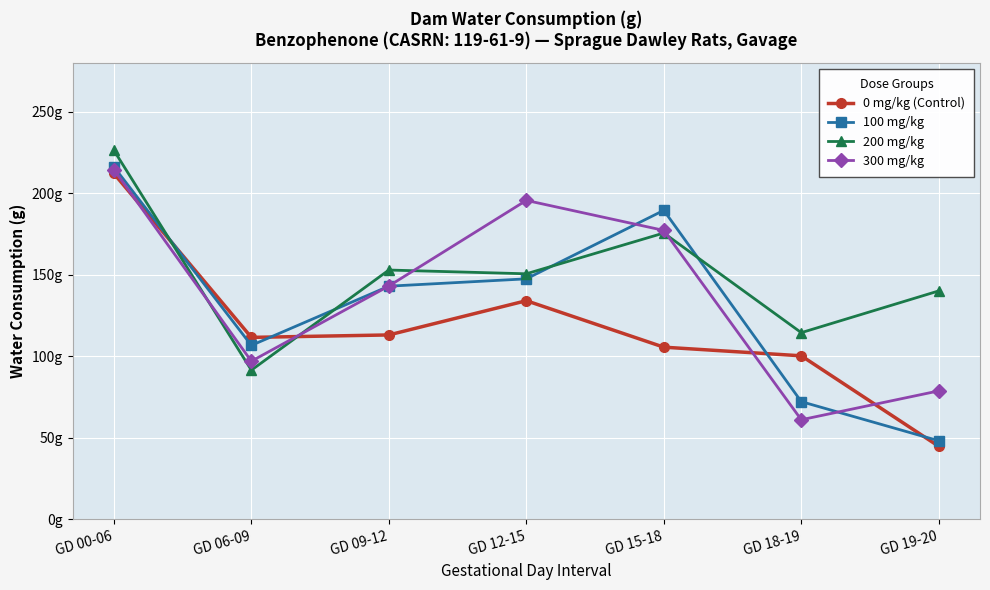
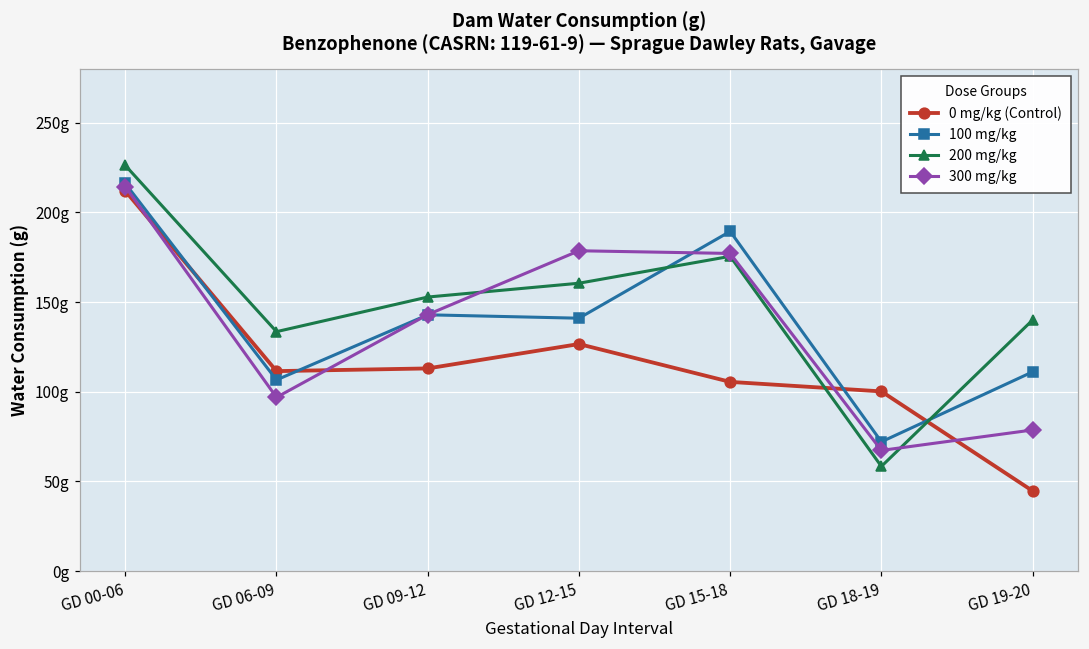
  {
    "0 mg/kg (Control)": {
      "GD 00-06": "212g",
      "GD 06-09": "112g",
      "GD 09-12": "113g",
-     "GD 12-15": "134g",
+     "GD 12-15": "127g",
      "GD 15-18": "106g",
      "GD 18-19": "100g",
      "GD 19-20": "45g"
    },
    "100 mg/kg": {
      "GD 00-06": "216g",
      "GD 06-09": "107g",
-     "GD 12-15": "147g",
+     "GD 12-15": "141g",
      "GD 15-18": "189g",
      "GD 18-19": "72g",
-     "GD 19-20": "48g"
+     "GD 19-20": "111g"
    },
    "200 mg/kg": {
      "GD 00-06": "226g",
-     "GD 06-09": "91g",
+     "GD 06-09": "134g",
      "GD 09-12": "153g",
-     "GD 12-15": "151g",
+     "GD 12-15": "161g",
      "GD 15-18": "176g",
-     "GD 18-19": "114g",
+     "GD 18-19": "58g",
      "GD 19-20": "140g"
    },
    "300 mg/kg": {
      "GD 00-06": "214g",
      "GD 06-09": "97g",
-     "GD 12-15": "196g",
+     "GD 12-15": "179g",
      "GD 15-18": "177g",
-     "GD 18-19": "61g",
+     "GD 18-19": "67g",
      "GD 19-20": "79g"
    }
  }
